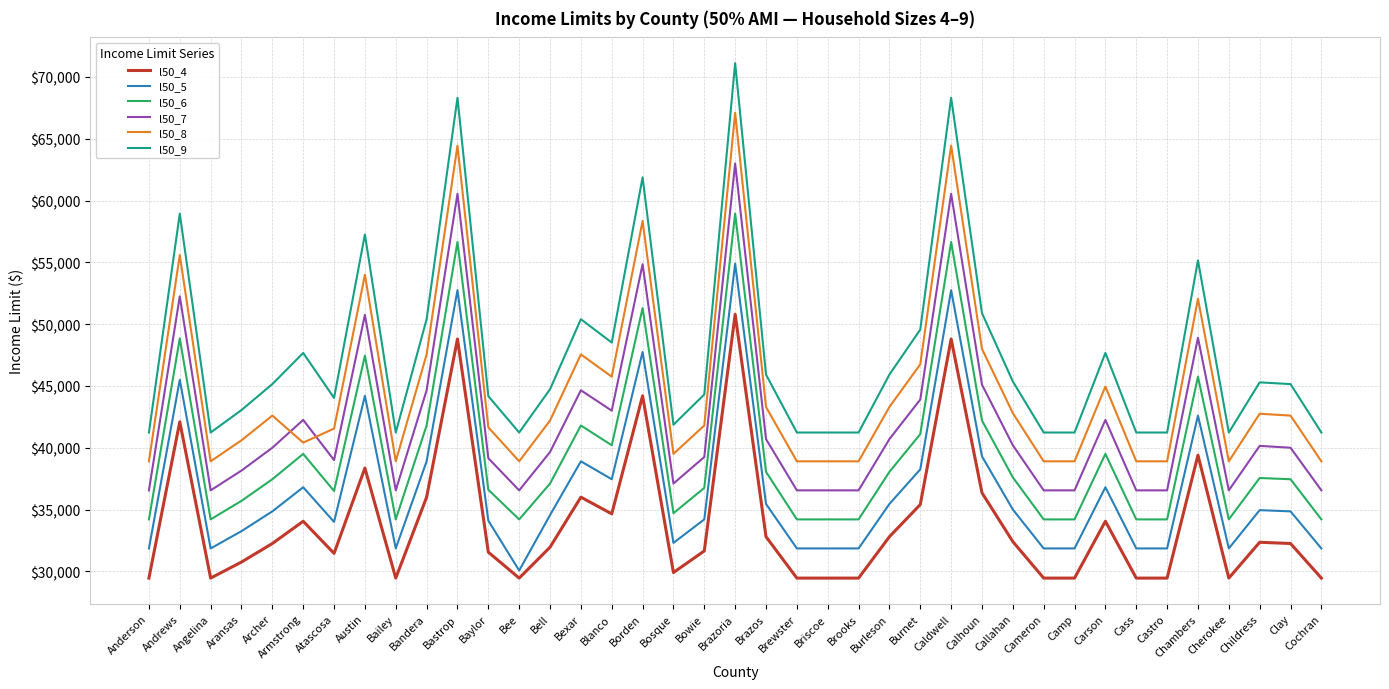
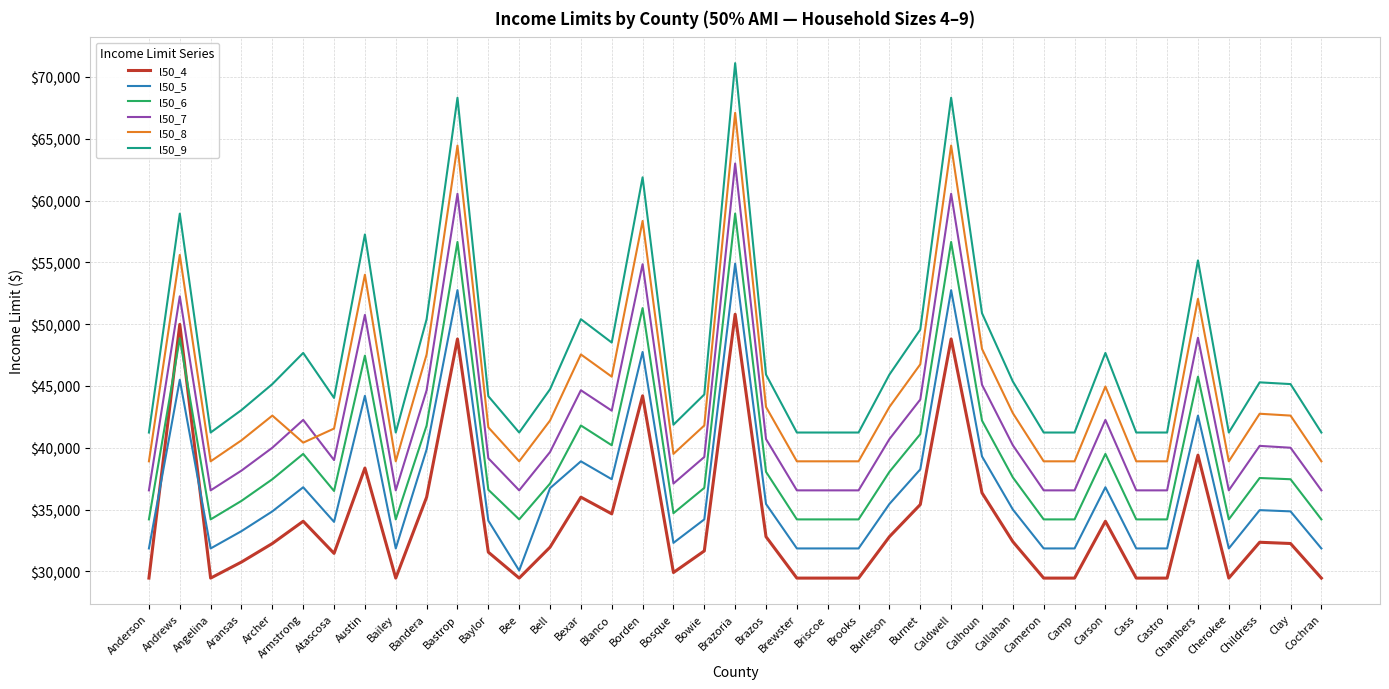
  {
    "l50_4": {
      "Anderson": "$29,500",
-     "Andrews": "$42,100",
+     "Andrews": "$50,000",
      "Angelina": "$29,500",
      "Aransas": "$30,800",
      "Archer": "$32,300",
      "Armstrong": "$34,100",
      "Atascosa": "$31,500",
      "Austin": "$38,400",
      "Bailey": "$29,500",
      "Bandera": "$36,000",
      "Bastrop": "$48,800",
      "Baylor": "$31,600",
      "Bee": "$29,500",
      "Bell": "$32,000",
      "Bexar": "$36,000",
      "Blanco": "$34,700",
      "Borden": "$44,200",
      "Bosque": "$29,900",
      "Bowie": "$31,700",
      "Brazoria": "$50,800",
      "Brazos": "$32,800",
      "Brewster": "$29,500",
      "Briscoe": "$29,500",
      "Brooks": "$29,500",
      "Burleson": "$32,800",
      "Burnet": "$35,400",
      "Caldwell": "$48,800",
      "Calhoun": "$36,400",
      "Callahan": "$32,400",
      "Cameron": "$29,500",
      "Camp": "$29,500",
      "Carson": "$34,100",
      "Cass": "$29,500",
      "Castro": "$29,500",
      "Chambers": "$39,400",
      "Cherokee": "$29,500",
      "Childress": "$32,400",
      "Clay": "$32,300",
      "Cochran": "$29,500"
    },
    "l50_5": {
      "Anderson": "$31,900",
      "Andrews": "$45,500",
      "Angelina": "$31,900",
      "Aransas": "$33,300",
      "Archer": "$34,900",
      "Armstrong": "$36,800",
      "Atascosa": "$34,000",
      "Austin": "$44,200",
      "Bailey": "$31,900",
-     "Bandera": "$38,900",
+     "Bandera": "$39,900",
      "Bastrop": "$52,800",
      "Baylor": "$34,100",
      "Bee": "$30,100",
-     "Bell": "$34,600",
+     "Bell": "$36,700",
      "Bexar": "$38,900",
      "Blanco": "$37,500",
      "Borden": "$47,800",
      "Bosque": "$32,300",
      "Bowie": "$34,200",
      "Brazoria": "$54,900",
      "Brazos": "$35,500",
      "Brewster": "$31,900",
      "Briscoe": "$31,900",
      "Brooks": "$31,900",
      "Burleson": "$35,500",
      "Burnet": "$38,300",
      "Caldwell": "$52,800",
      "Calhoun": "$39,300",
      "Callahan": "$35,000",
      "Cameron": "$31,900",
      "Camp": "$31,900",
      "Carson": "$36,800",
      "Cass": "$31,900",
      "Castro": "$31,900",
      "Chambers": "$42,600",
      "Cherokee": "$31,900",
      "Childress": "$35,000",
      "Clay": "$34,900",
      "Cochran": "$31,900"
    },
    "l50_7": {
      "Anderson": "$36,600",
      "Andrews": "$52,300",
      "Angelina": "$36,600",
      "Aransas": "$38,200",
      "Archer": "$40,000",
      "Armstrong": "$42,300",
      "Atascosa": "$39,000",
      "Austin": "$50,800",
      "Bailey": "$36,600",
      "Bandera": "$44,700",
      "Bastrop": "$60,600",
      "Baylor": "$39,200",
      "Bee": "$36,600",
      "Bell": "$39,700",
      "Bexar": "$44,700",
      "Blanco": "$43,000",
      "Borden": "$54,900",
      "Bosque": "$37,100",
      "Bowie": "$39,300",
      "Brazoria": "$63,000",
      "Brazos": "$40,700",
      "Brewster": "$36,600",
      "Briscoe": "$36,600",
      "Brooks": "$36,600",
      "Burleson": "$40,700",
      "Burnet": "$43,900",
      "Caldwell": "$60,600",
      "Calhoun": "$45,100",
      "Callahan": "$40,200",
      "Cameron": "$36,600",
      "Camp": "$36,600",
      "Carson": "$42,300",
      "Cass": "$36,600",
      "Castro": "$36,600",
      "Chambers": "$48,900",
      "Cherokee": "$36,600",
      "Childress": "$40,200",
      "Clay": "$40,000",
      "Cochran": "$36,600"
    },
    "l50_8": {
      "Anderson": "$38,900",
      "Andrews": "$55,600",
      "Angelina": "$38,900",
      "Aransas": "$40,600",
      "Archer": "$42,600",
      "Armstrong": "$40,400",
      "Atascosa": "$41,600",
      "Austin": "$54,000",
      "Bailey": "$38,900",
      "Bandera": "$47,600",
      "Bastrop": "$64,500",
      "Baylor": "$41,700",
      "Bee": "$38,900",
      "Bell": "$42,200",
      "Bexar": "$47,600",
      "Blanco": "$45,800",
      "Borden": "$58,400",
      "Bosque": "$39,500",
      "Bowie": "$41,800",
      "Brazoria": "$67,100",
      "Brazos": "$43,300",
      "Brewster": "$38,900",
      "Briscoe": "$38,900",
      "Brooks": "$38,900",
      "Burleson": "$43,300",
      "Burnet": "$46,800",
      "Caldwell": "$64,500",
      "Calhoun": "$48,000",
      "Callahan": "$42,800",
      "Cameron": "$38,900",
      "Camp": "$38,900",
      "Carson": "$45,000",
      "Cass": "$38,900",
      "Castro": "$38,900",
      "Chambers": "$52,100",
      "Cherokee": "$38,900",
      "Childress": "$42,800",
      "Clay": "$42,600",
      "Cochran": "$38,900"
    }
  }
